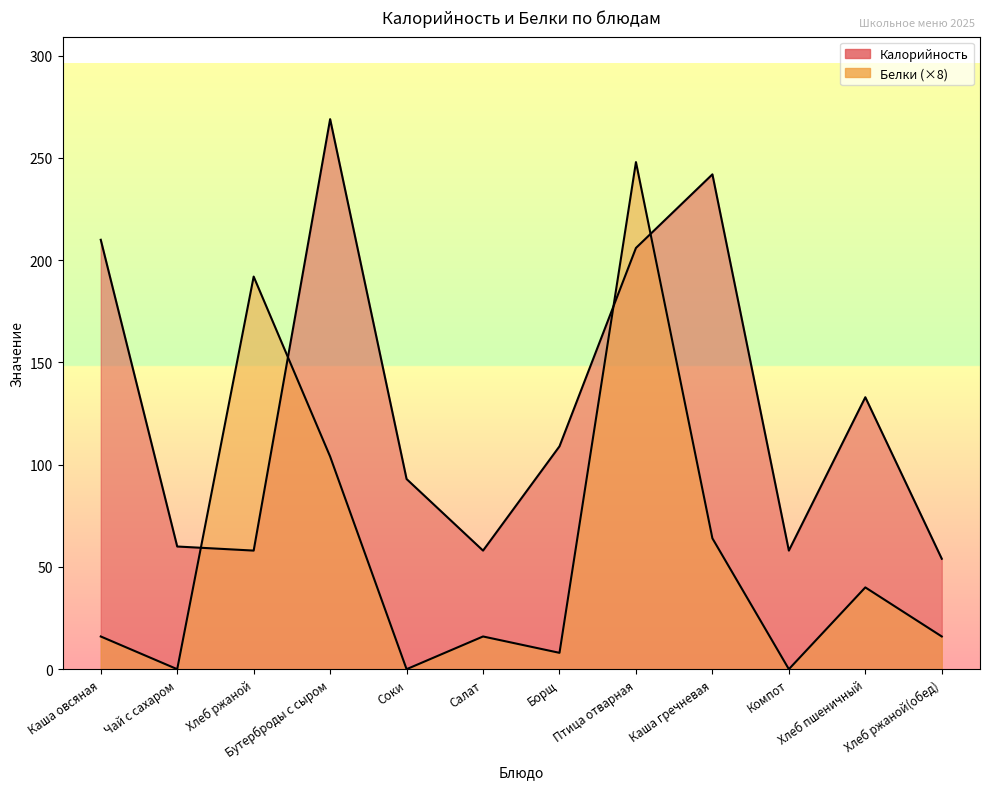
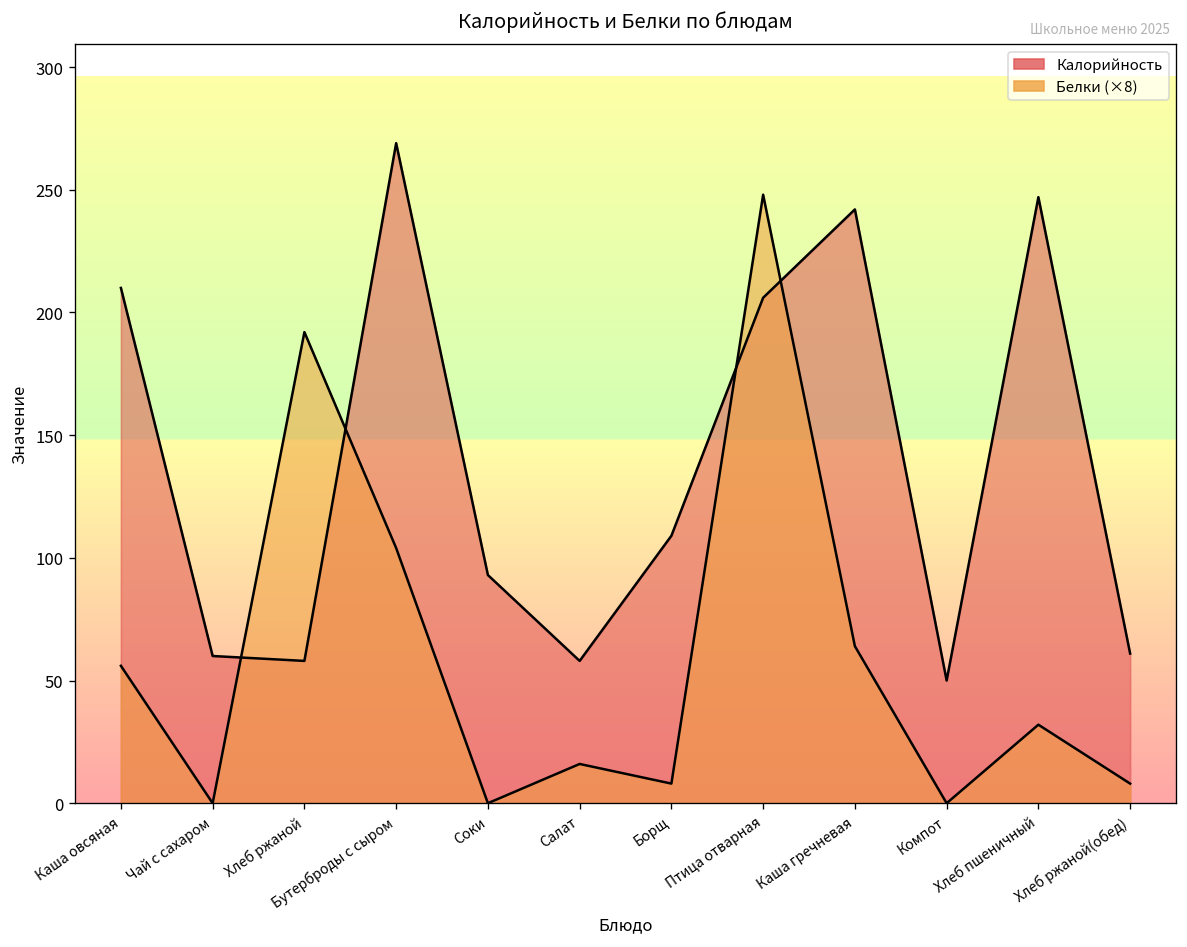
  {
    "Калорийность": {
      "Каша овсяная": 210,
      "Чай с сахаром": 60,
      "Хлеб ржаной": 58,
      "Бутерброды с сыром": 269,
      "Соки": 93,
      "Салат": 58,
      "Борщ": 109,
      "Птица отварная": 206,
      "Каша гречневая": 242,
-     "Компот": 58,
-     "Хлеб пшеничный": 133,
-     "Хлеб ржаной(обед)": 54
+     "Компот": 50,
+     "Хлеб пшеничный": 247,
+     "Хлеб ржаной(обед)": 61
    },
    "Белки (×8)": {
-     "Каша овсяная": 16,
+     "Каша овсяная": 56,
      "Чай с сахаром": 0,
      "Хлеб ржаной": 192,
      "Бутерброды с сыром": 104,
      "Соки": 0,
      "Салат": 16,
      "Борщ": 8,
      "Птица отварная": 248,
      "Каша гречневая": 64,
      "Компот": 0,
-     "Хлеб пшеничный": 40,
-     "Хлеб ржаной(обед)": 16
+     "Хлеб пшеничный": 32,
+     "Хлеб ржаной(обед)": 8
    }
  }
